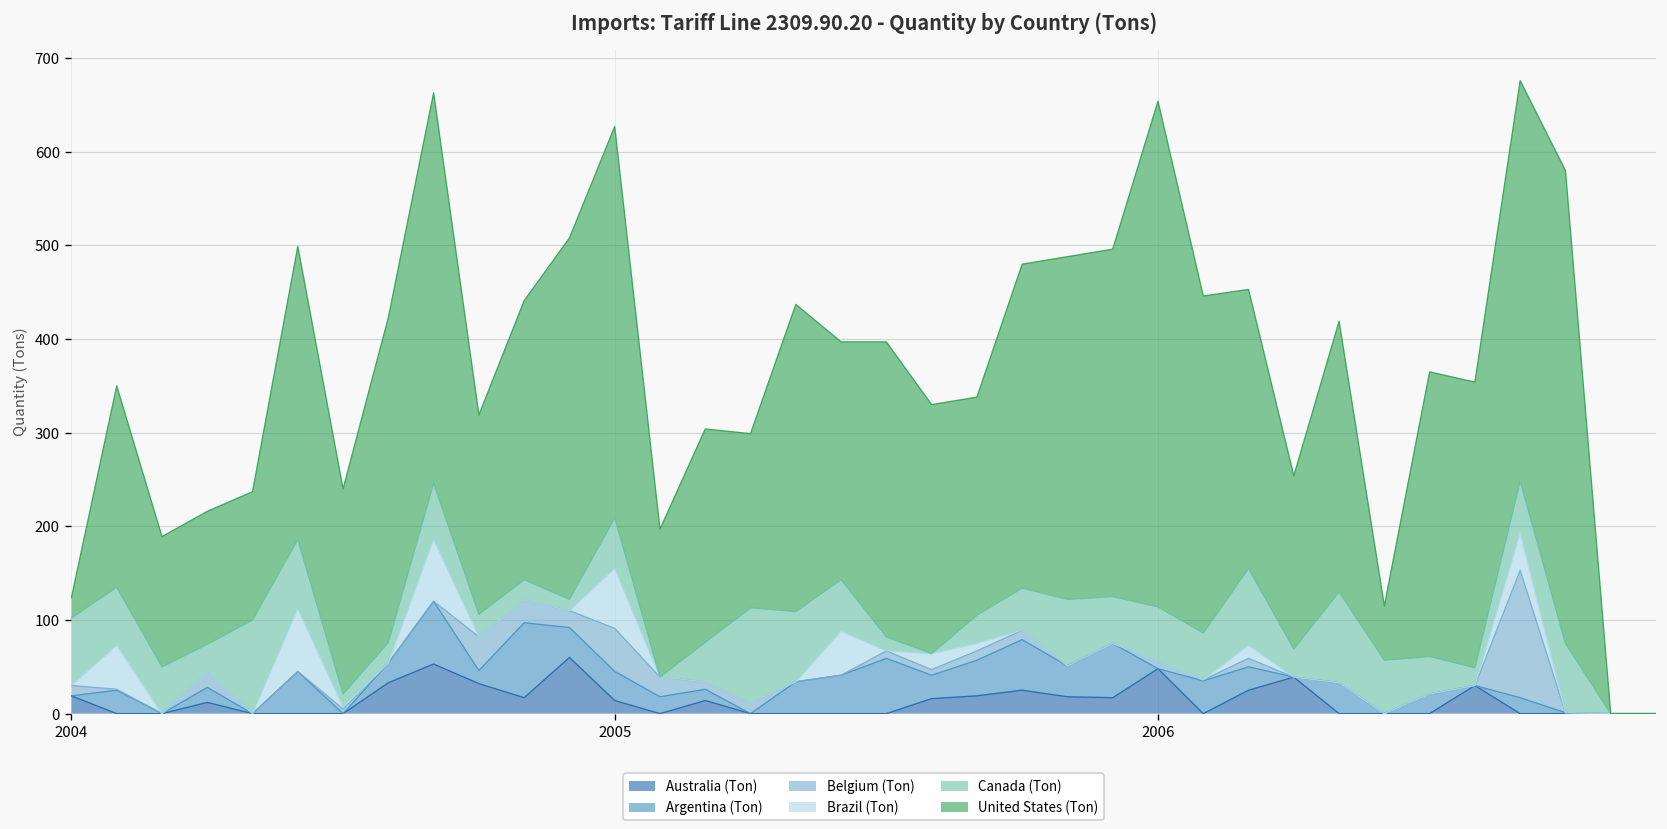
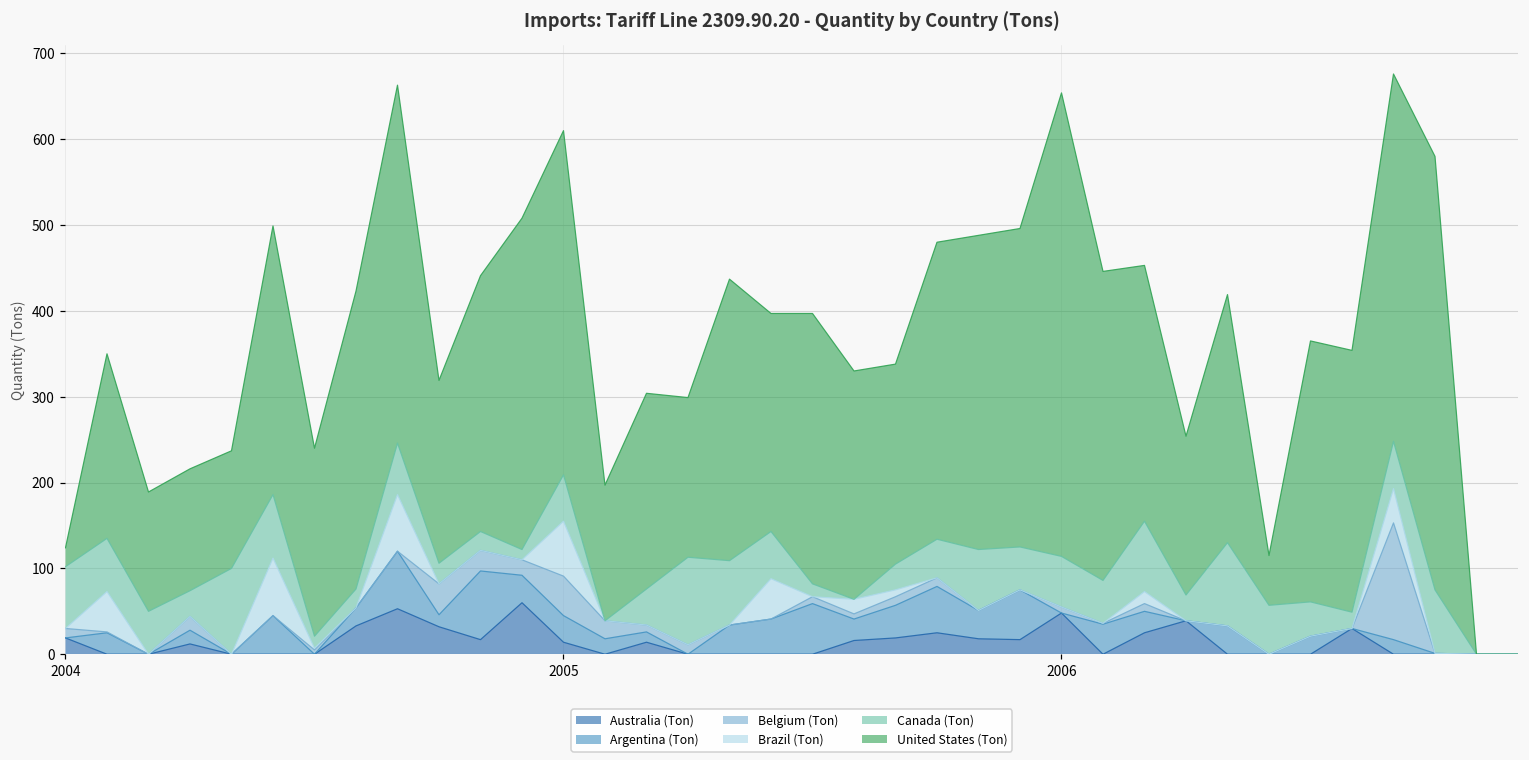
  {
    "Brazil (Ton)": {
      "2005": 60
    },
    "United States (Ton)": {
      "2004": 20,
-     "2005": 420,
+     "2005": 400,
      "2006": 540
    }
  }
